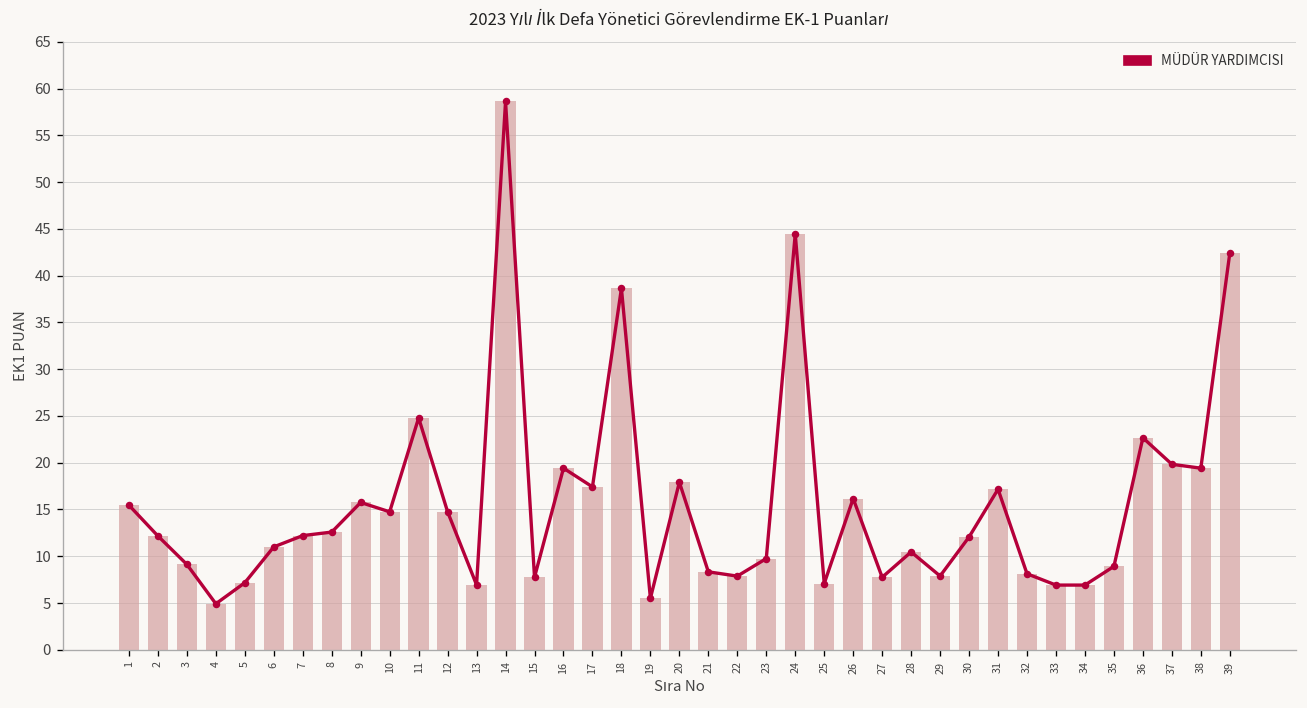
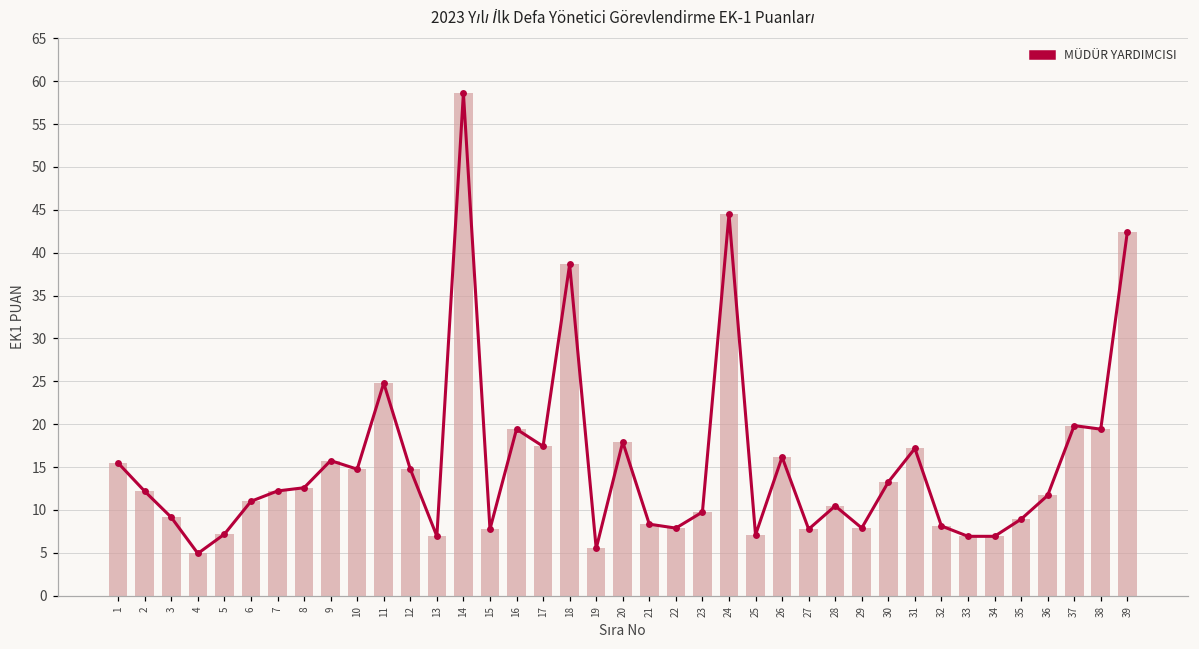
  {
    "MÜDÜR YARDIMCISI": {
      "1": 15,
      "2": 12,
      "3": 9,
      "4": 5,
      "5": 7,
      "6": 11,
      "7": 12,
      "8": 13,
      "9": 16,
      "10": 15,
      "11": 25,
      "12": 15,
      "13": 7,
      "14": 59,
      "15": 8,
      "16": 19,
      "17": 17,
      "18": 39,
      "19": 6,
      "20": 18,
      "21": 8,
      "22": 8,
      "23": 10,
      "24": 44,
      "25": 7,
      "26": 16,
      "27": 8,
      "28": 10,
      "29": 8,
-     "30": 12,
+     "30": 13,
      "31": 17,
      "32": 8,
      "33": 7,
      "34": 7,
      "35": 9,
-     "36": 23,
+     "36": 12,
      "37": 20,
      "38": 19,
      "39": 42
    }
  }
